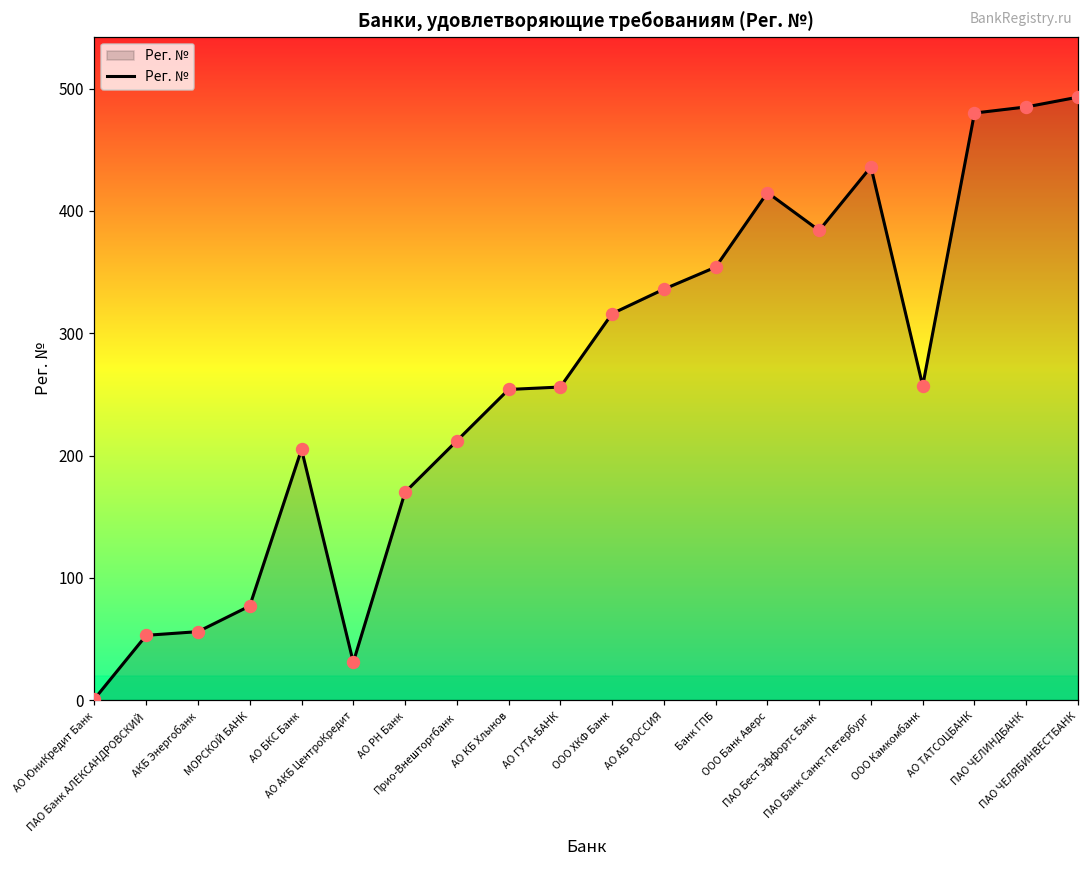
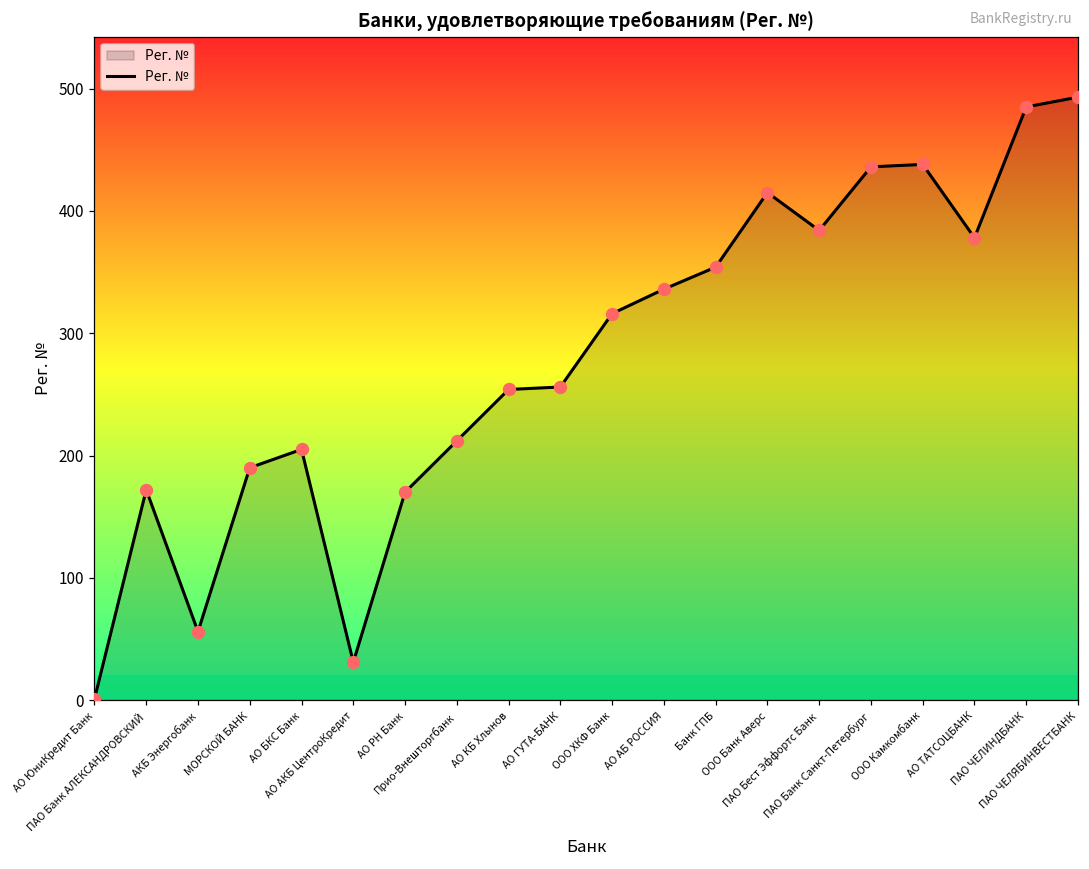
  {
-   "ПАО Банк АЛЕКСАНДРОВСКИЙ": 53,
+   "ПАО Банк АЛЕКСАНДРОВСКИЙ": 172,
    "АКБ Энергобанк": 56,
-   "МОРСКОЙ БАНК": 77,
+   "МОРСКОЙ БАНК": 190,
    "АО БКС Банк": 205,
    "АО АКБ ЦентроКредит": 31,
    "АО РН Банк": 170,
    "Прио-Внешторгбанк": 212,
    "АО КБ Хлынов": 254,
    "АО ГУТА-БАНК": 256,
    "ООО ХКФ Банк": 316,
    "АО АБ РОССИЯ": 336,
    "Банк ГПБ": 354,
    "ООО Банк Аверс": 415,
    "ПАО Бест Эффортс Банк": 384,
    "ПАО Банк Санкт-Петербург": 436,
-   "ООО Камкомбанк": 257,
-   "АО ТАТСОЦБАНК": 480,
+   "ООО Камкомбанк": 438,
+   "АО ТАТСОЦБАНК": 378,
    "ПАО ЧЕЛИНДБАНК": 485,
    "ПАО ЧЕЛЯБИНВЕСТБАНК": 493
  }
